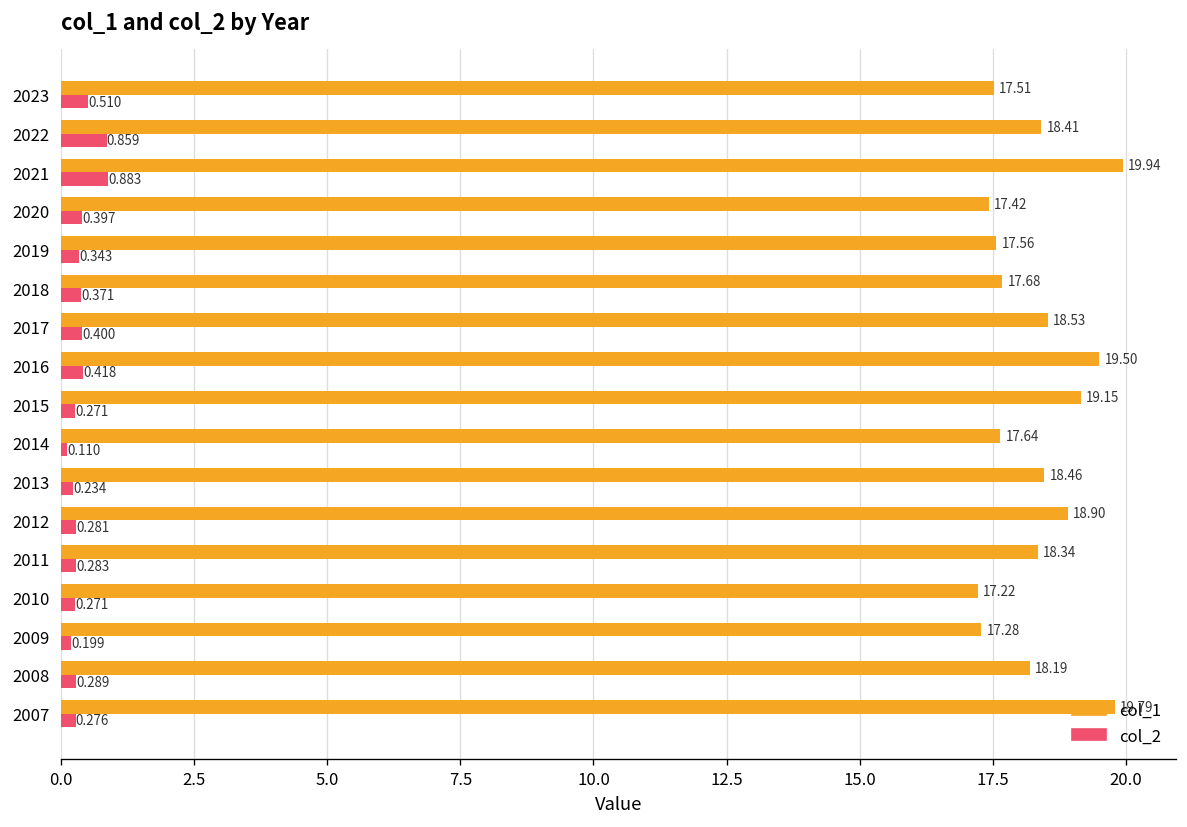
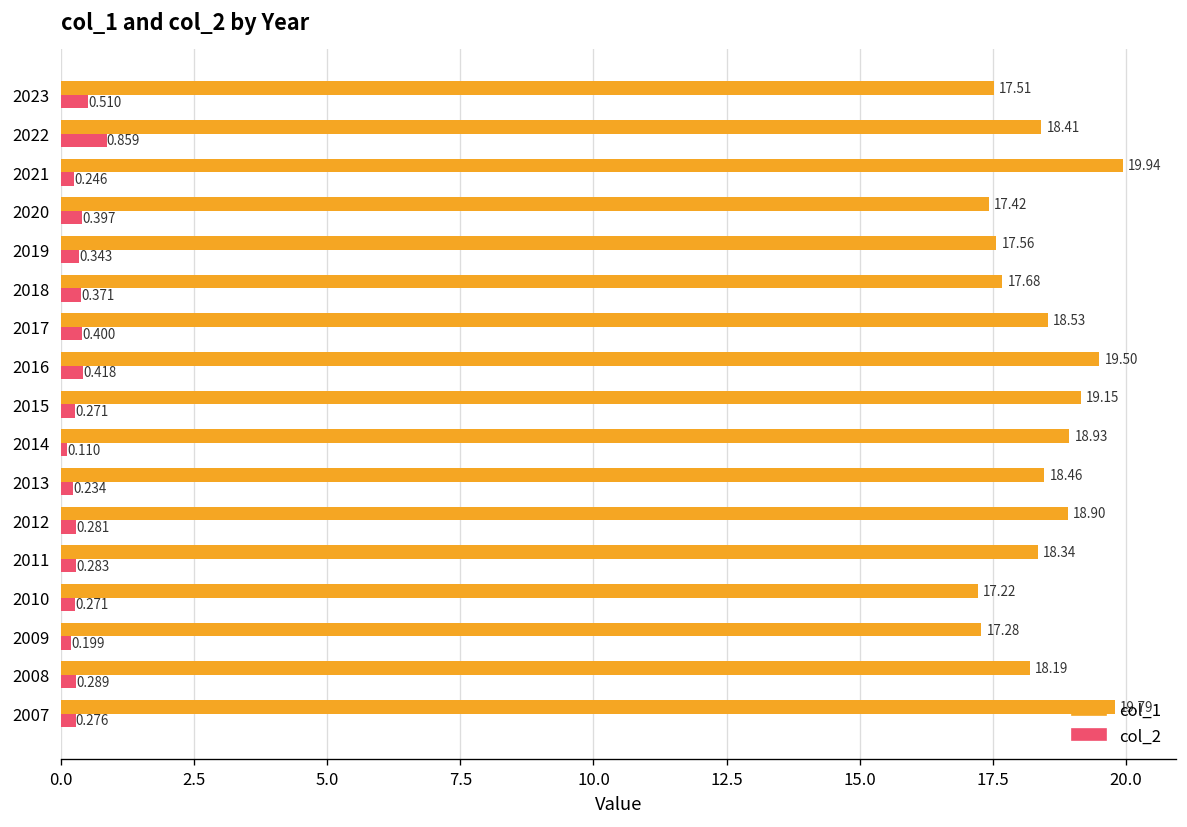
  {
    "col_1": {
      "2023": 17.51,
      "2022": 18.41,
      "2021": 19.94,
      "2020": 17.42,
      "2019": 17.56,
      "2018": 17.68,
      "2017": 18.53,
      "2016": 19.50,
      "2015": 19.15,
-     "2014": 17.64,
+     "2014": 18.93,
      "2013": 18.46,
      "2012": 18.90,
      "2011": 18.34,
      "2010": 17.22,
      "2009": 17.28,
      "2008": 18.19,
      "2007": 19.79
    },
    "col_2": {
      "2023": 0.510,
      "2022": 0.859,
-     "2021": 0.883,
+     "2021": 0.246,
      "2020": 0.397,
      "2019": 0.343,
      "2018": 0.371,
      "2017": 0.400,
      "2016": 0.418,
      "2015": 0.271,
      "2014": 0.110,
      "2013": 0.234,
      "2012": 0.281,
      "2011": 0.283,
      "2010": 0.271,
      "2009": 0.199,
      "2008": 0.289,
      "2007": 0.276
    }
  }
